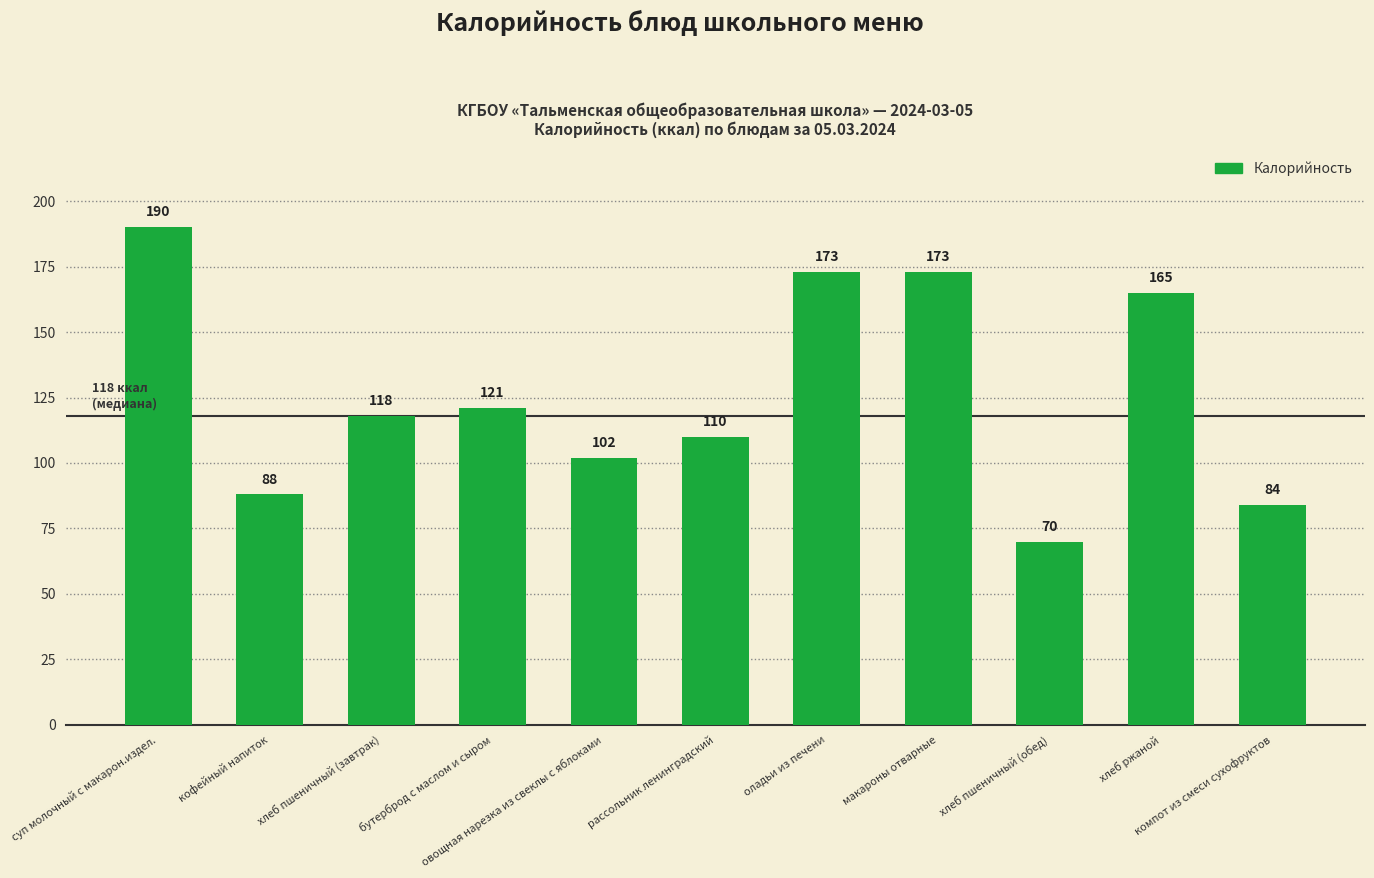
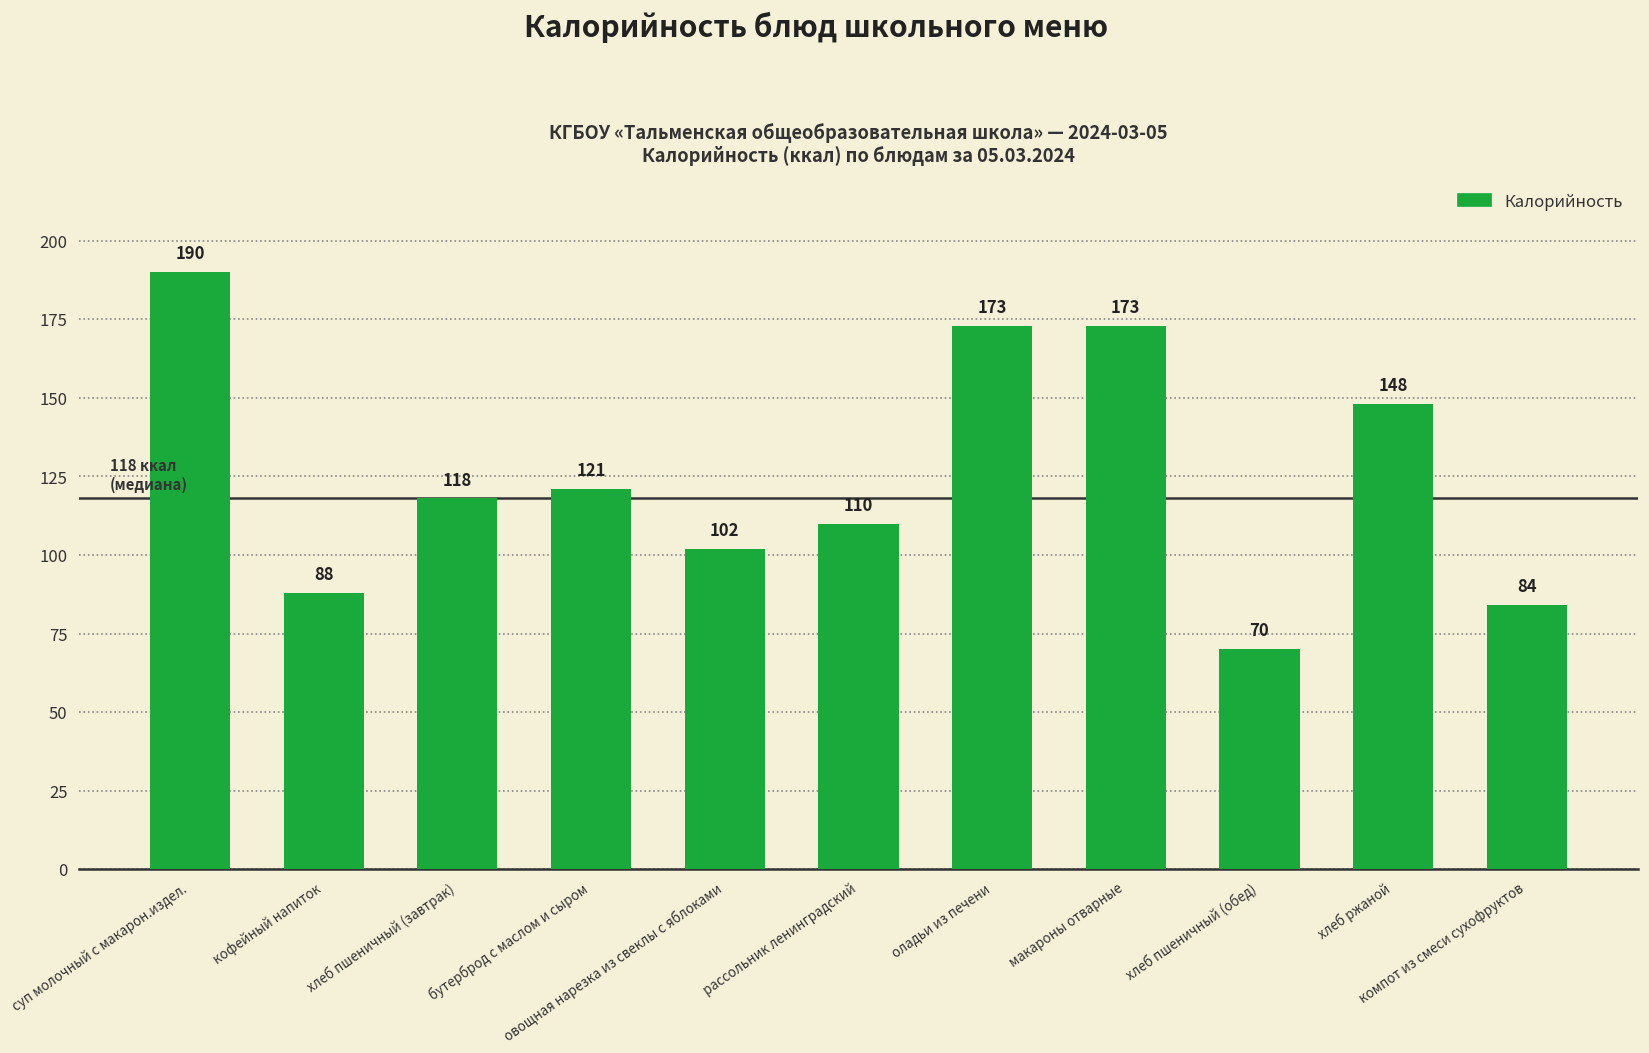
  {
    "суп молочный с макарон.издел.": 190,
    "кофейный напиток": 88,
    "хлеб пшеничный (завтрак)": 118,
    "бутерброд с маслом и сыром": 121,
    "овощная нарезка из свеклы с яблоками": 102,
    "рассольник ленинградский": 110,
    "оладьи из печени": 173,
    "макароны отварные": 173,
    "хлеб пшеничный (обед)": 70,
-   "хлеб ржаной": 165,
+   "хлеб ржаной": 148,
    "компот из смеси сухофруктов": 84
  }
